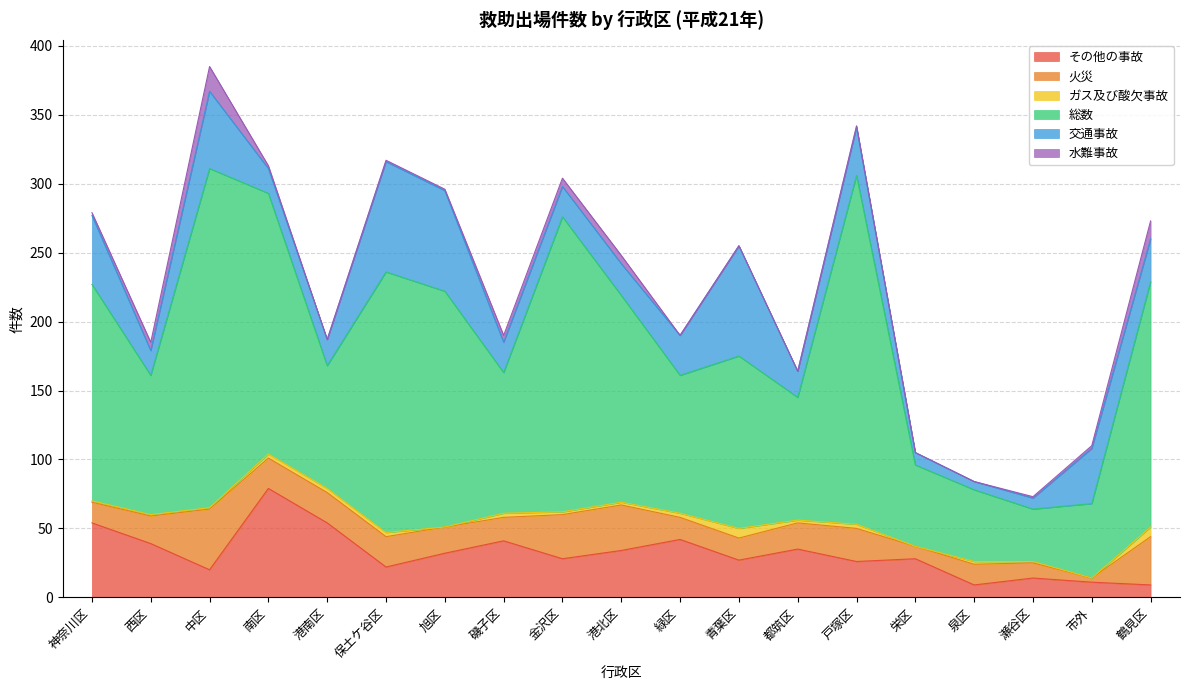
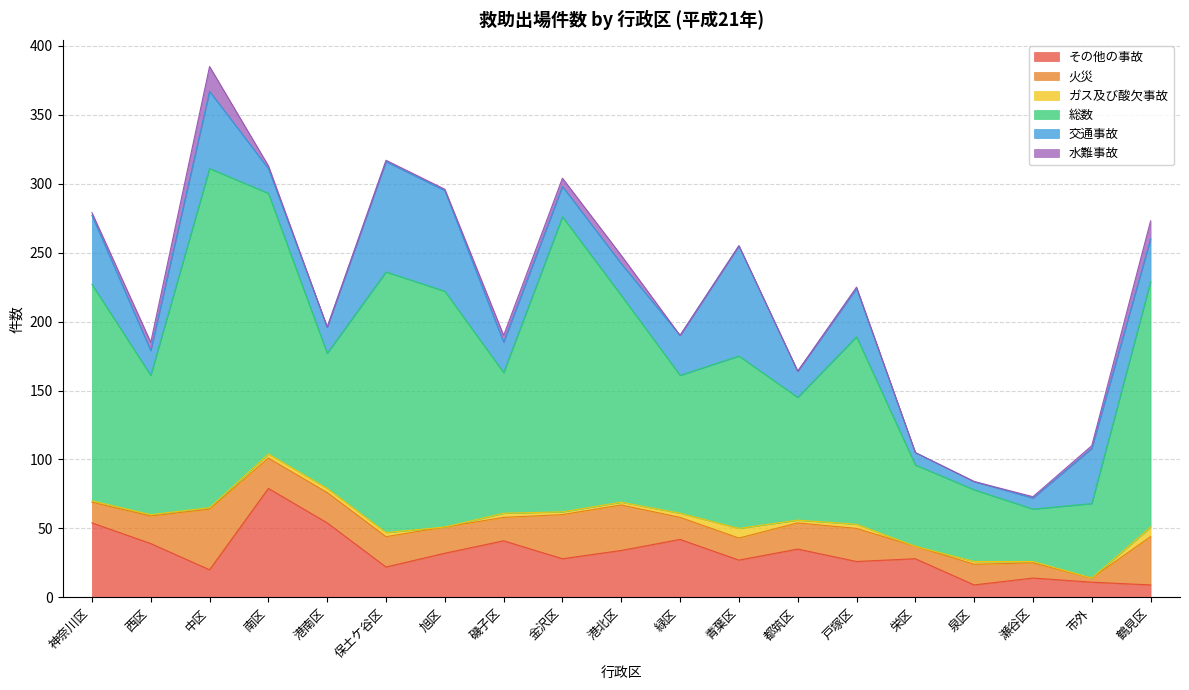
  {
    "ガス及び酸欠事故": {
      "南区": 3,
      "港南区": 3,
      "保土ケ谷区": 3,
      "磯子区": 3,
      "金沢区": 2,
      "港北区": 2,
      "緑区": 3,
      "青葉区": 7,
      "都筑区": 2,
      "戸塚区": 3,
      "泉区": 2,
      "鶴見区": 7
    },
    "総数": {
      "神奈川区": 157,
      "西区": 101,
      "中区": 246,
      "南区": 189,
-     "港南区": 89,
+     "港南区": 98,
      "保土ケ谷区": 189,
      "旭区": 171,
      "磯子区": 102,
      "金沢区": 214,
      "港北区": 150,
      "緑区": 100,
      "青葉区": 125,
      "都筑区": 89,
-     "戸塚区": 253,
+     "戸塚区": 136,
      "栄区": 59,
      "泉区": 52,
      "瀬谷区": 38,
      "市外": 54,
      "鶴見区": 178
    },
    "交通事故": {
      "神奈川区": 50,
      "西区": 18,
      "中区": 56,
      "南区": 18,
      "磯子区": 22,
      "金沢区": 22,
      "港北区": 23,
      "市外": 40,
      "鶴見区": 31
    },
    "水難事故": {
      "神奈川区": 2,
      "西区": 6,
      "中区": 18,
      "南区": 2,
      "磯子区": 5,
      "金沢区": 6,
      "港北区": 6,
      "市外": 2,
      "鶴見区": 13
    }
  }
